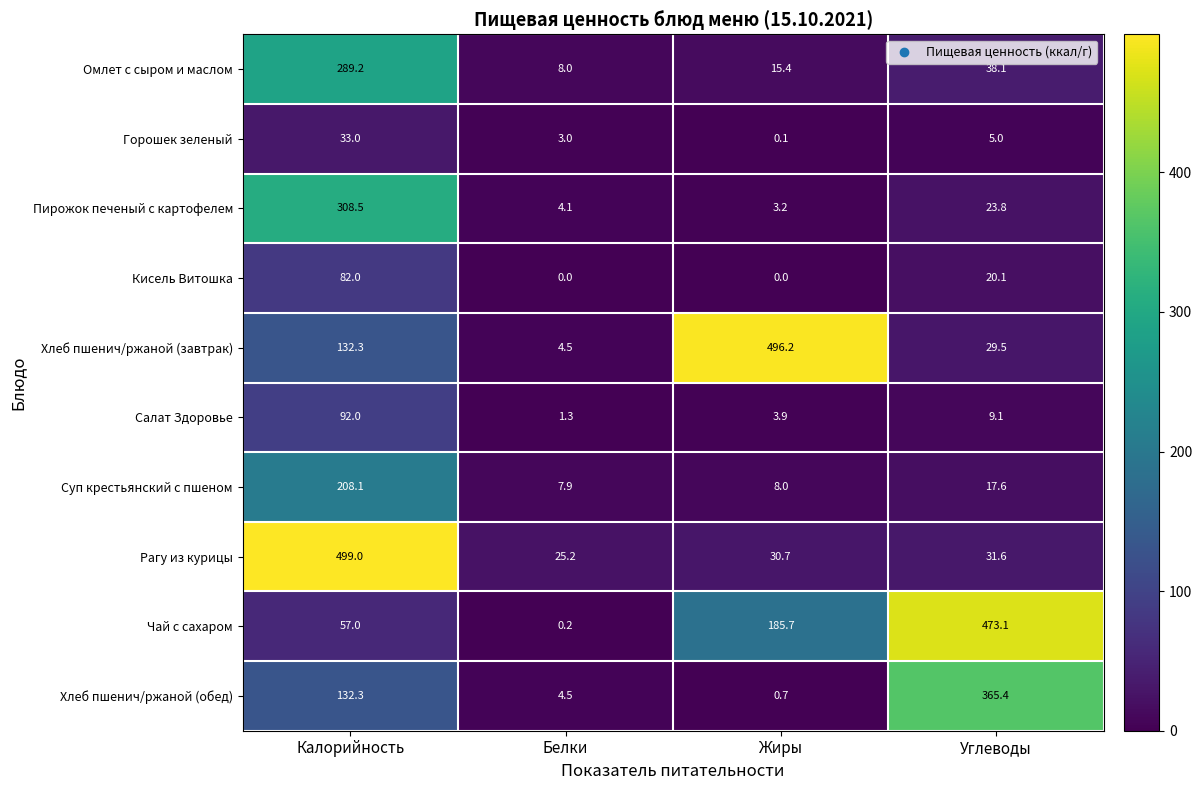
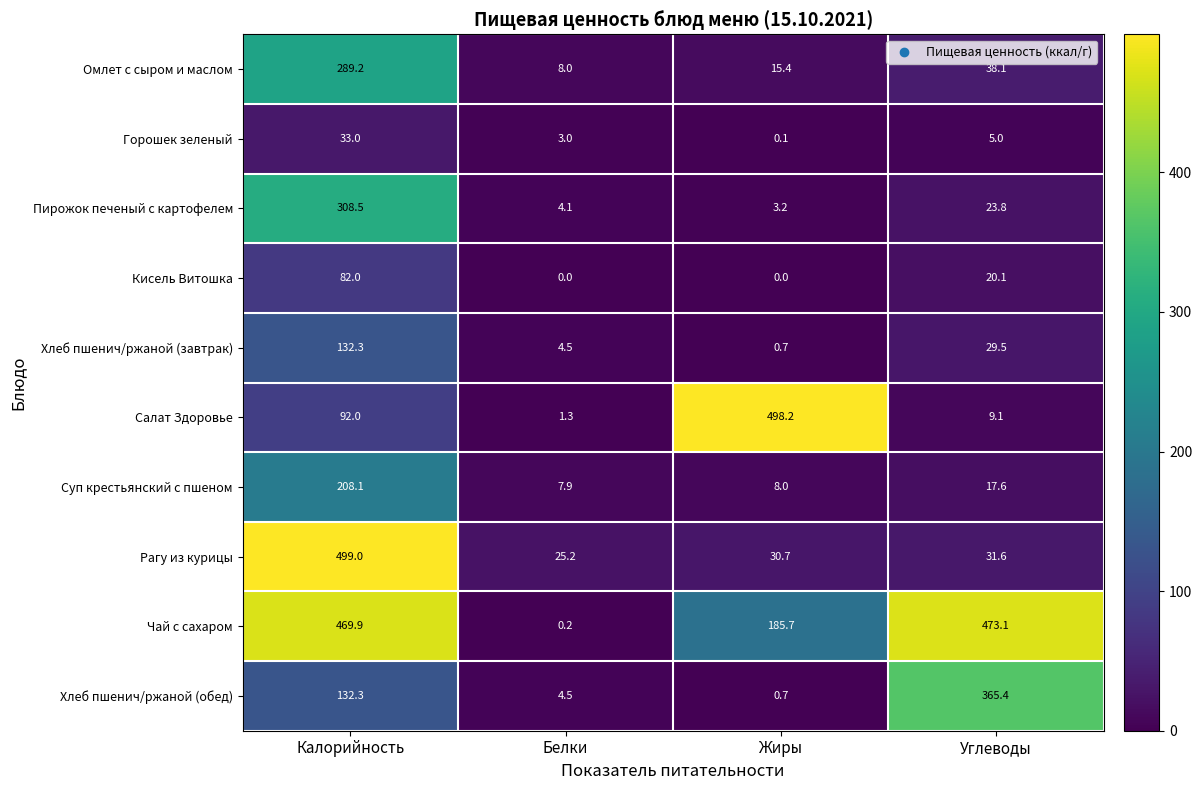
  {
    "Омлет с сыром и маслом": {
      "Калорийность": 289.2,
      "Белки": 8.0,
      "Жиры": 15.4,
      "Углеводы": 38.1
    },
    "Горошек зеленый": {
      "Калорийность": 33.0,
      "Белки": 3.0,
      "Жиры": 0.1,
      "Углеводы": 5.0
    },
    "Пирожок печеный с картофелем": {
      "Калорийность": 308.5,
      "Белки": 4.1,
      "Жиры": 3.2,
      "Углеводы": 23.8
    },
    "Кисель Витошка": {
      "Калорийность": 82.0,
      "Белки": 0.0,
      "Жиры": 0.0,
      "Углеводы": 20.1
    },
    "Хлеб пшенич/ржаной (завтрак)": {
      "Калорийность": 132.3,
      "Белки": 4.5,
-     "Жиры": 496.2,
+     "Жиры": 0.7,
      "Углеводы": 29.5
    },
    "Салат Здоровье": {
      "Калорийность": 92.0,
      "Белки": 1.3,
-     "Жиры": 3.9,
+     "Жиры": 498.2,
      "Углеводы": 9.1
    },
    "Суп крестьянский с пшеном": {
      "Калорийность": 208.1,
      "Белки": 7.9,
      "Жиры": 8.0,
      "Углеводы": 17.6
    },
    "Рагу из курицы": {
      "Калорийность": 499.0,
      "Белки": 25.2,
      "Жиры": 30.7,
      "Углеводы": 31.6
    },
    "Чай с сахаром": {
-     "Калорийность": 57.0,
+     "Калорийность": 469.9,
      "Белки": 0.2,
      "Жиры": 185.7,
      "Углеводы": 473.1
    },
    "Хлеб пшенич/ржаной (обед)": {
      "Калорийность": 132.3,
      "Белки": 4.5,
      "Жиры": 0.7,
      "Углеводы": 365.4
    }
  }
